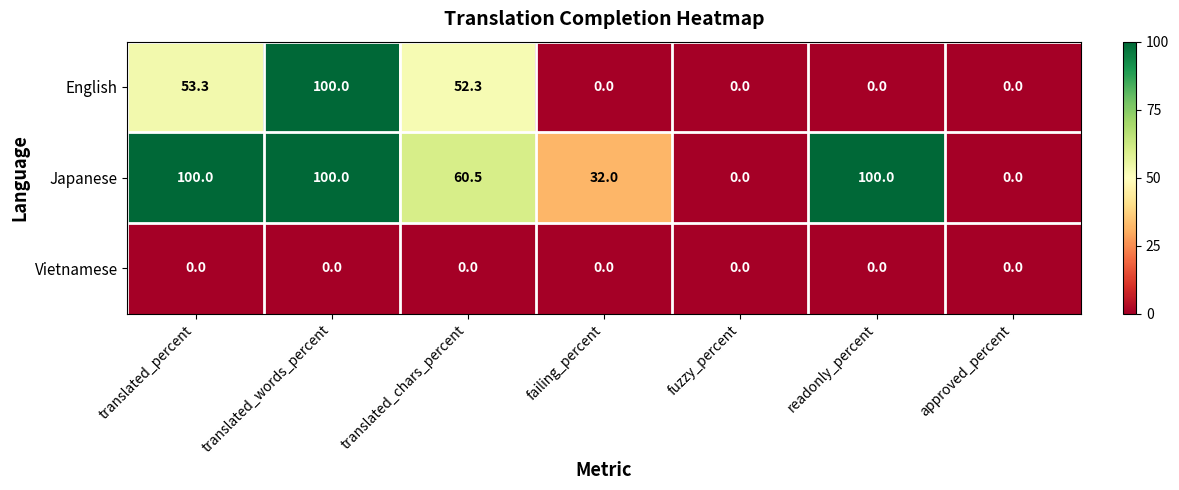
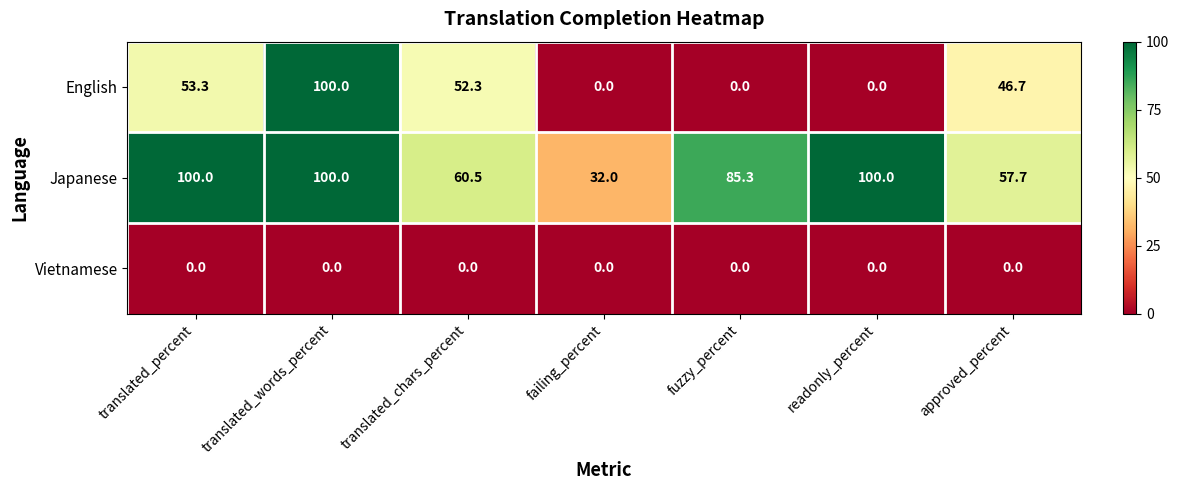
  {
    "English": {
      "translated_percent": 53.3,
      "translated_words_percent": 100.0,
      "translated_chars_percent": 52.3,
      "failing_percent": 0.0,
      "fuzzy_percent": 0.0,
      "readonly_percent": 0.0,
-     "approved_percent": 0.0
+     "approved_percent": 46.7
    },
    "Japanese": {
      "translated_percent": 100.0,
      "translated_words_percent": 100.0,
      "translated_chars_percent": 60.5,
      "failing_percent": 32.0,
-     "fuzzy_percent": 0.0,
+     "fuzzy_percent": 85.3,
      "readonly_percent": 100.0,
-     "approved_percent": 0.0
+     "approved_percent": 57.7
    },
    "Vietnamese": {
      "translated_percent": 0.0,
      "translated_words_percent": 0.0,
      "translated_chars_percent": 0.0,
      "failing_percent": 0.0,
      "fuzzy_percent": 0.0,
      "readonly_percent": 0.0,
      "approved_percent": 0.0
    }
  }
